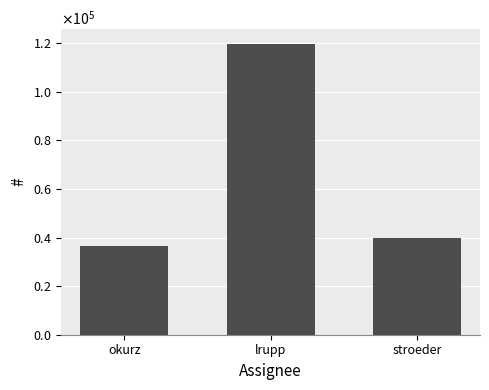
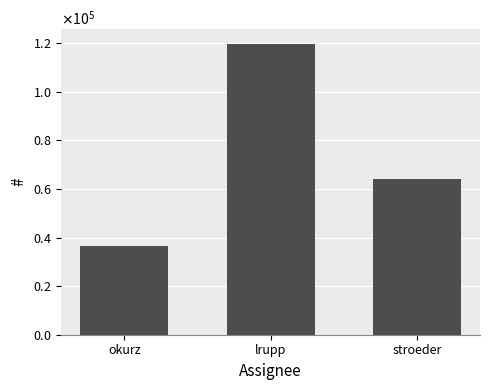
  {
    "okurz": 37000,
    "lrupp": 120000,
-   "stroeder": 40000
+   "stroeder": 64000
  }
